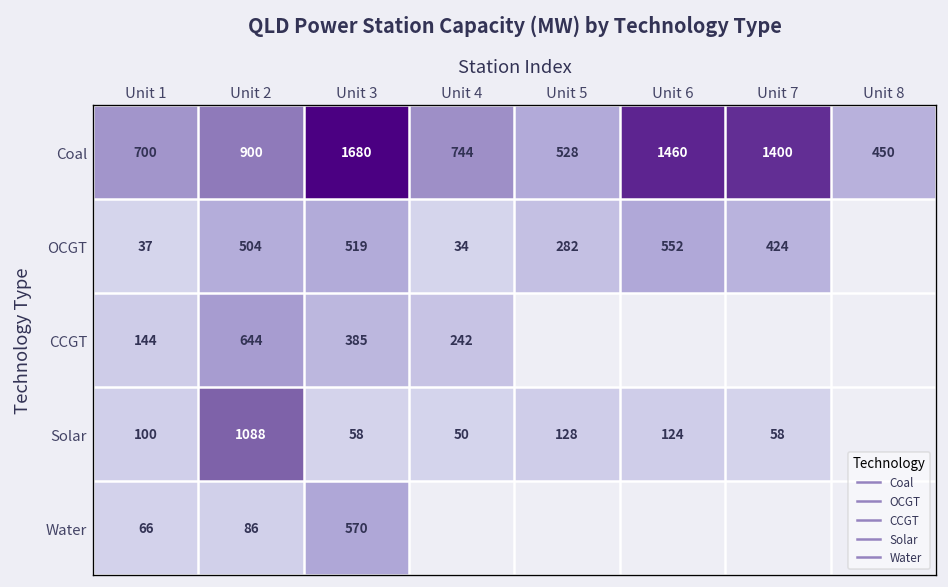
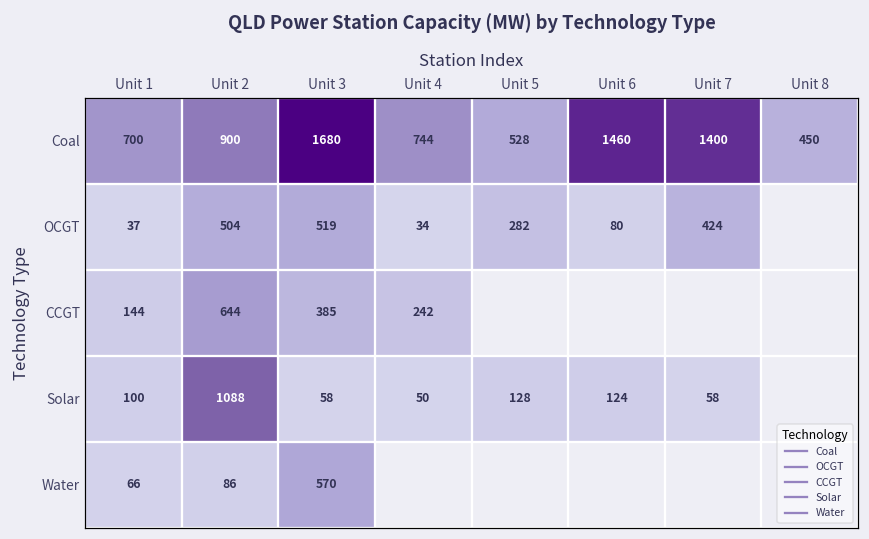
  {
    "Coal": {
      "Unit 1": 700,
      "Unit 2": 900,
      "Unit 3": 1680,
      "Unit 4": 744,
      "Unit 5": 528,
      "Unit 6": 1460,
      "Unit 7": 1400,
      "Unit 8": 450
    },
    "OCGT": {
      "Unit 1": 37,
      "Unit 2": 504,
      "Unit 3": 519,
      "Unit 4": 34,
      "Unit 5": 282,
-     "Unit 6": 552,
+     "Unit 6": 80,
      "Unit 7": 424
    },
    "CCGT": {
      "Unit 1": 144,
      "Unit 2": 644,
      "Unit 3": 385,
      "Unit 4": 242
    },
    "Solar": {
      "Unit 1": 100,
      "Unit 2": 1088,
      "Unit 3": 58,
      "Unit 4": 50,
      "Unit 5": 128,
      "Unit 6": 124,
      "Unit 7": 58
    },
    "Water": {
      "Unit 1": 66,
      "Unit 2": 86,
      "Unit 3": 570
    }
  }
